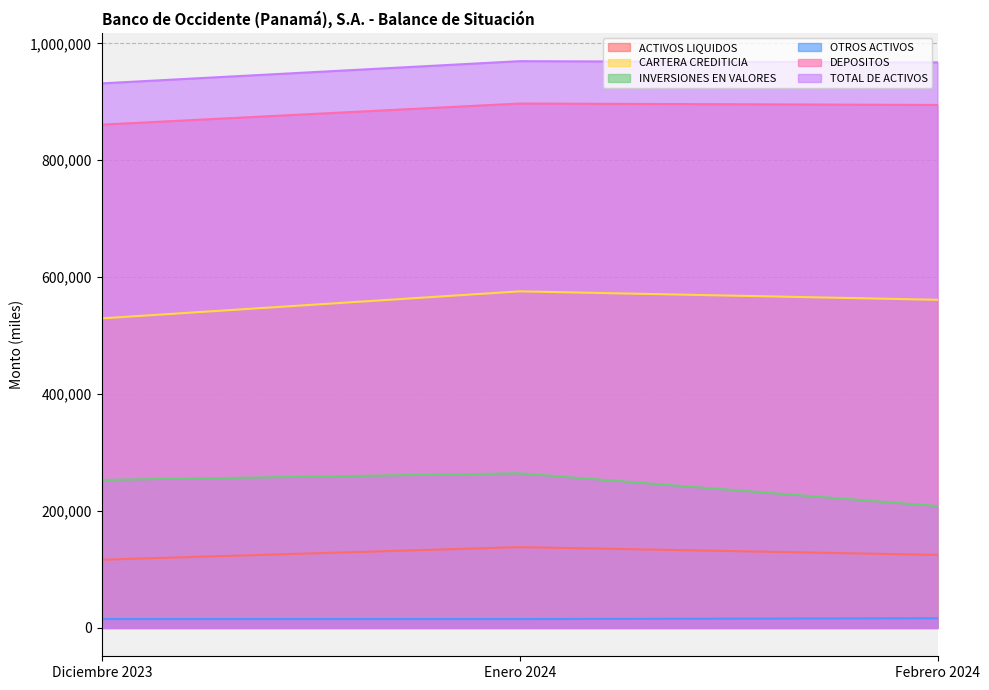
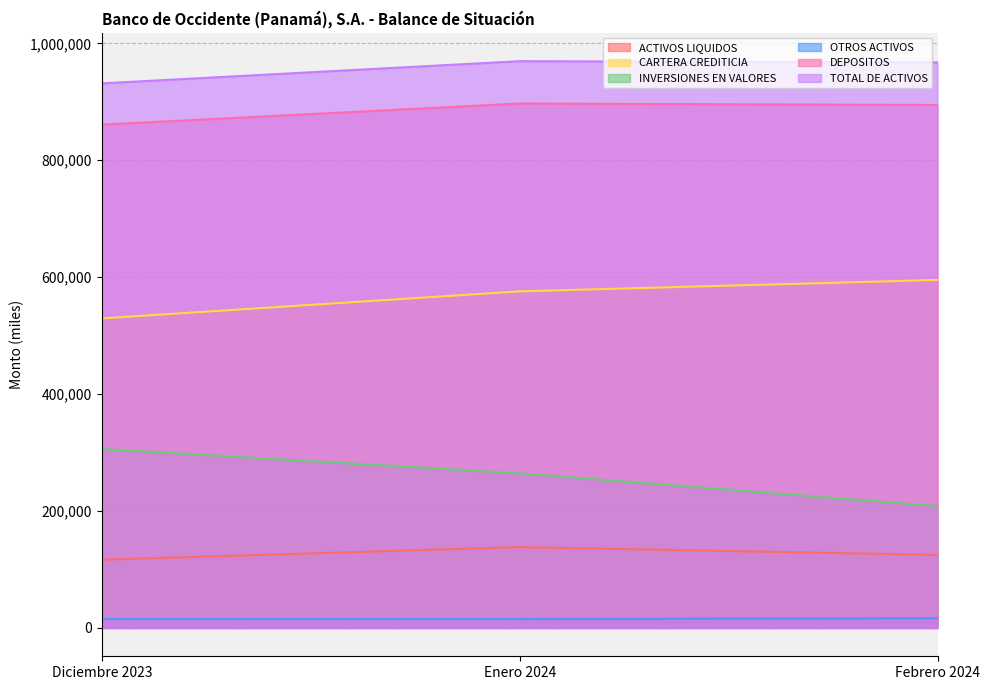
  {
    "CARTERA CREDITICIA": {
      "Diciembre 2023": "530,000",
      "Enero 2024": "580,000",
-     "Febrero 2024": "560,000"
+     "Febrero 2024": "600,000"
    },
    "INVERSIONES EN VALORES": {
-     "Diciembre 2023": "250,000",
+     "Diciembre 2023": "310,000",
      "Enero 2024": "260,000",
      "Febrero 2024": "210,000"
    },
    "OTROS ACTIVOS": {
      "Diciembre 2023": "20,000",
      "Enero 2024": "20,000",
      "Febrero 2024": "20,000"
    },
    "TOTAL DE ACTIVOS": {
      "Diciembre 2023": "930,000",
      "Enero 2024": "970,000",
      "Febrero 2024": "970,000"
    }
  }
